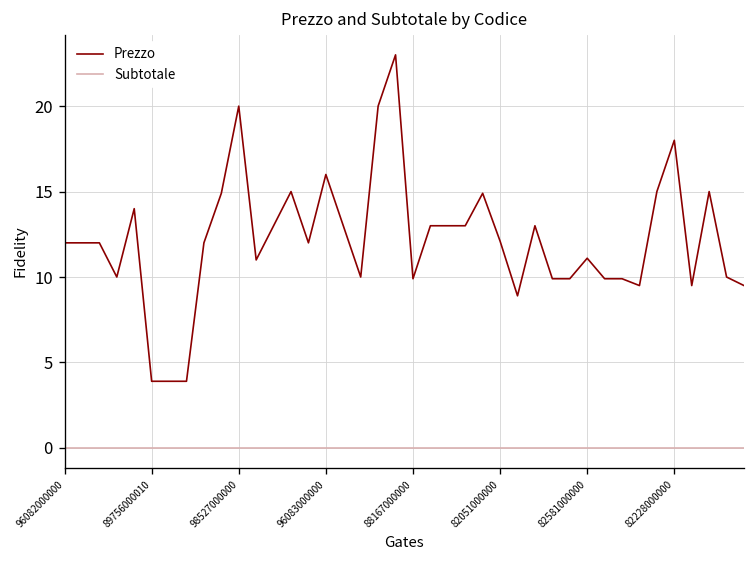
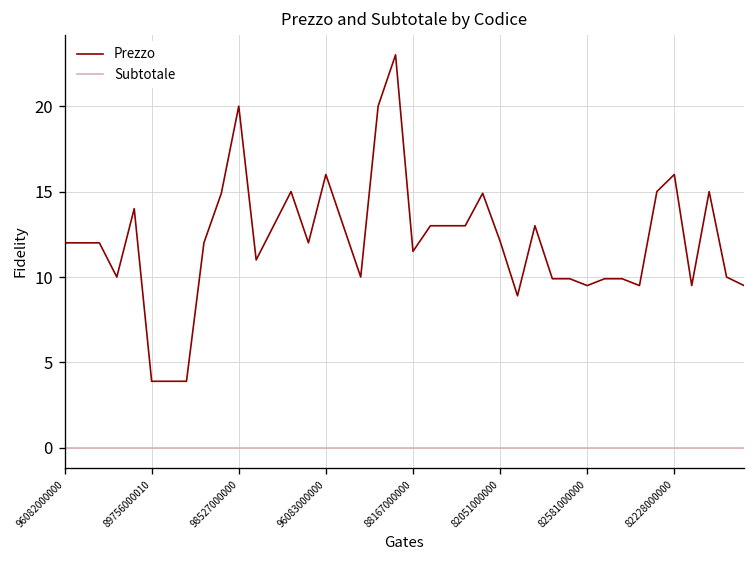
  {
    "Prezzo": {
      "96082000000": 12.0,
      "89756000010": 3.9,
      "98527000000": 20.0,
      "96083000000": 16.0,
-     "88167000000": 9.9,
+     "88167000000": 11.5,
      "82051000000": 12.1,
-     "82581000000": 11.1,
-     "82228000000": 18
+     "82581000000": 9.5,
+     "82228000000": 16
    },
    "Subtotale": {
      "96082000000": 0.0,
      "89756000010": 0.0,
      "98527000000": 0.0,
      "96083000000": 0.0,
      "88167000000": 0.0,
      "82051000000": 0.0,
      "82581000000": 0.0,
      "82228000000": 0.0
    }
  }
